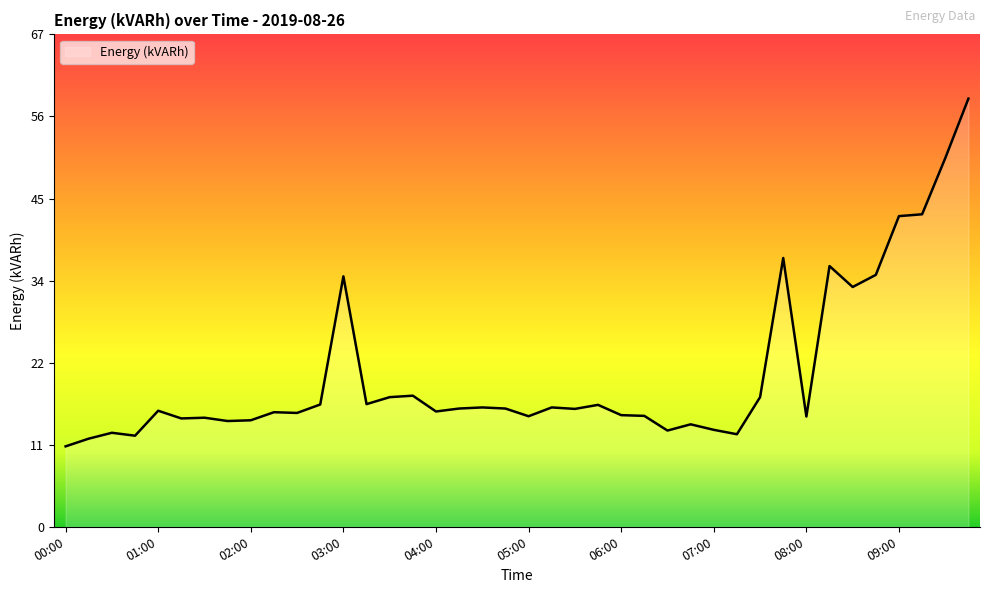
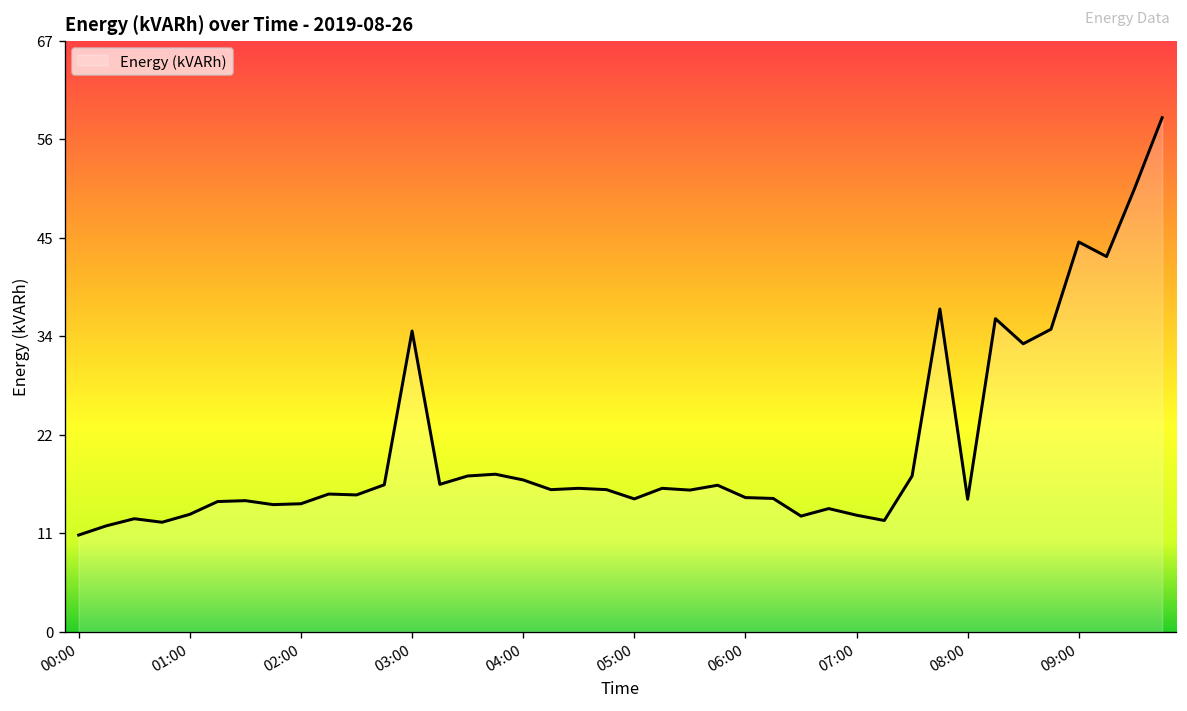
  {
    "00:00": 11,
-   "01:00": 16,
+   "01:00": 13,
    "02:00": 15,
    "03:00": 34,
-   "04:00": 16,
+   "04:00": 17,
    "05:00": 15,
    "06:00": 15,
    "07:00": 13,
    "08:00": 15,
-   "09:00": 42
+   "09:00": 44
  }
